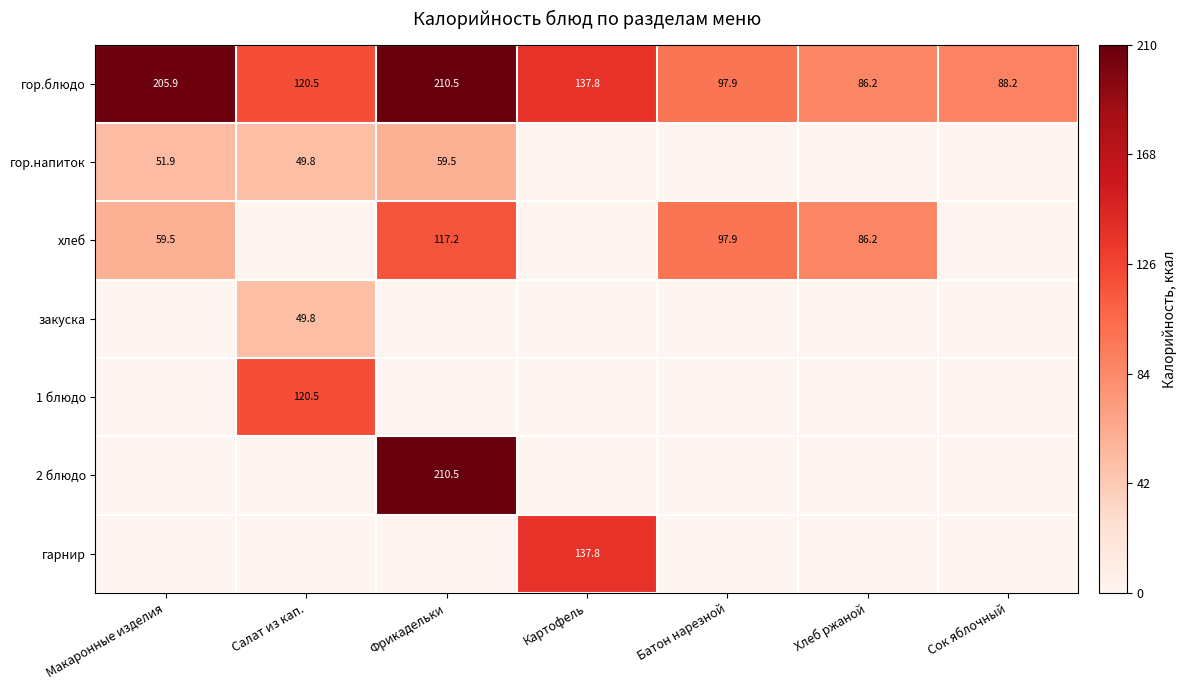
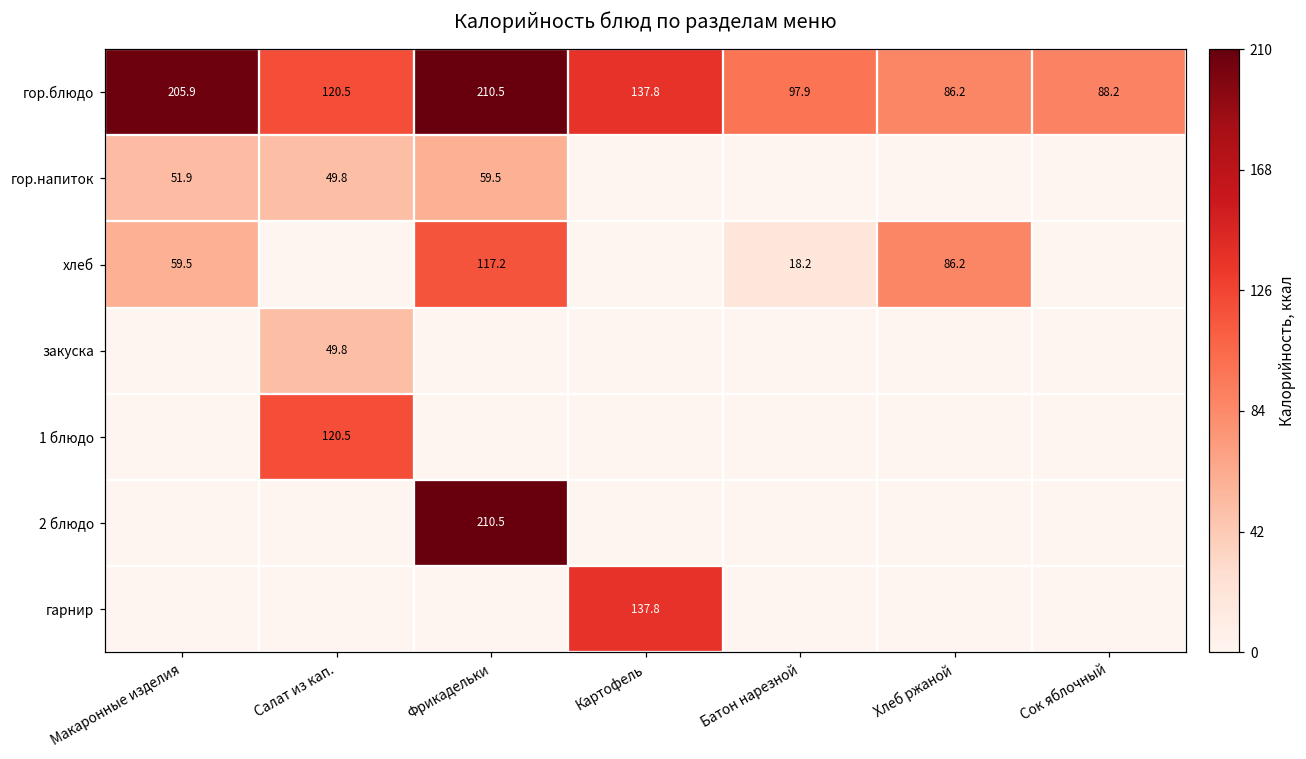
  {
    "гор.блюдо": {
      "Макаронные изделия": 205.9,
      "Салат из кап.": 120.5,
      "Фрикадельки": 210.5,
      "Картофель": 137.8,
      "Батон нарезной": 97.9,
      "Хлеб ржаной": 86.2,
      "Сок яблочный": 88.2
    },
    "гор.напиток": {
      "Макаронные изделия": 51.9,
      "Салат из кап.": 49.8,
      "Фрикадельки": 59.5
    },
    "хлеб": {
      "Макаронные изделия": 59.5,
      "Фрикадельки": 117.2,
-     "Батон нарезной": 97.9,
+     "Батон нарезной": 18.2,
      "Хлеб ржаной": 86.2
    },
    "закуска": {
      "Салат из кап.": 49.8
    },
    "1 блюдо": {
      "Салат из кап.": 120.5
    },
    "2 блюдо": {
      "Фрикадельки": 210.5
    },
    "гарнир": {
      "Картофель": 137.8
    }
  }
